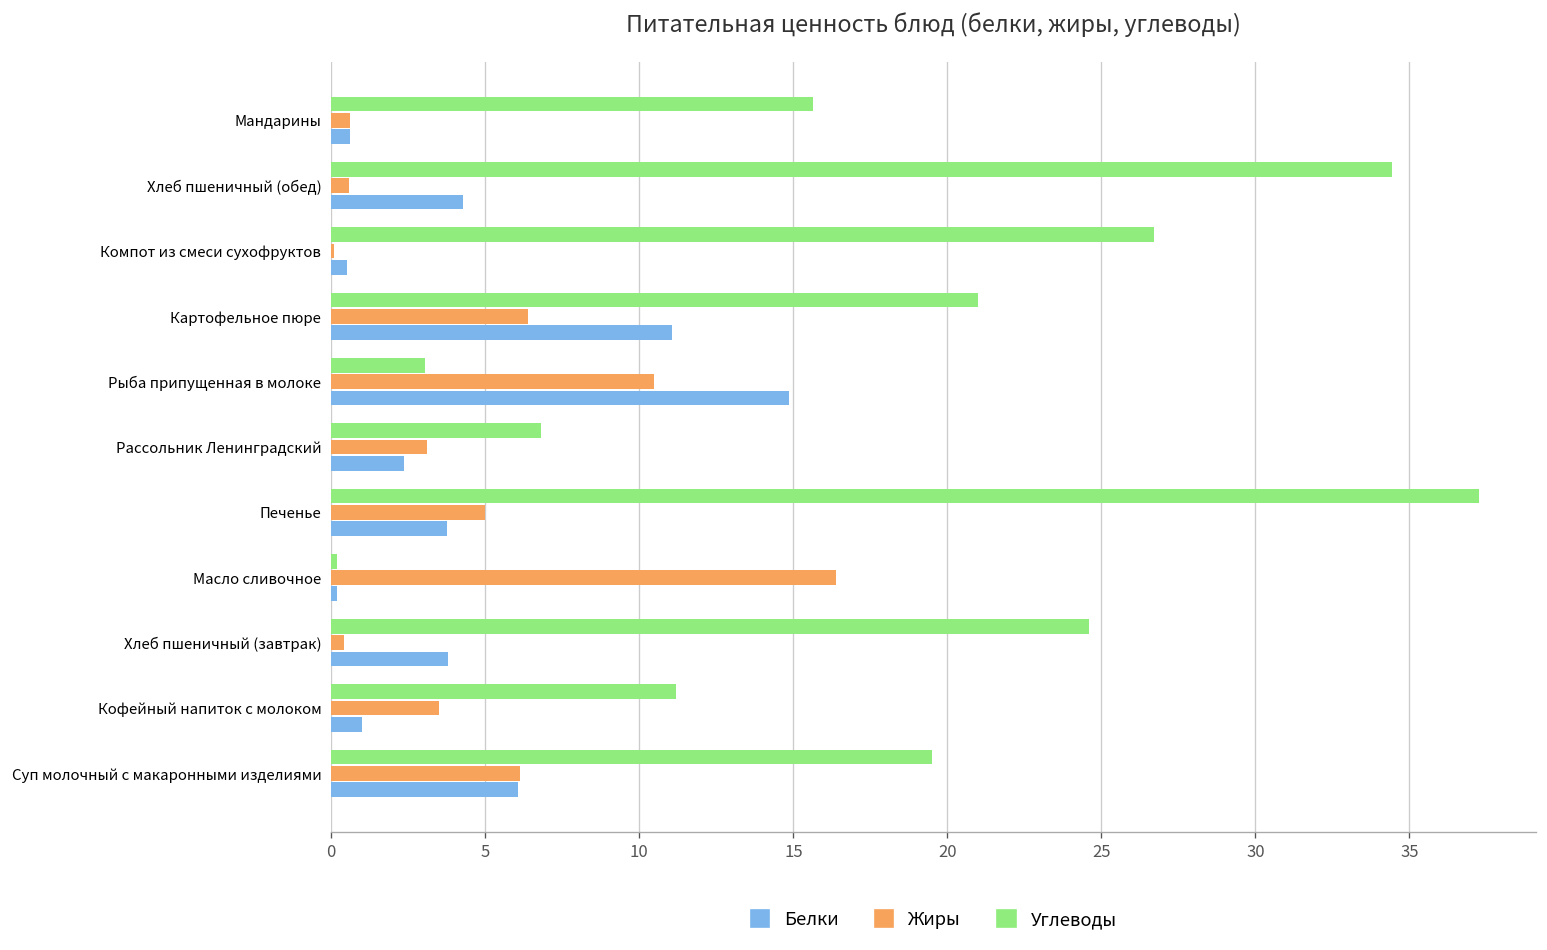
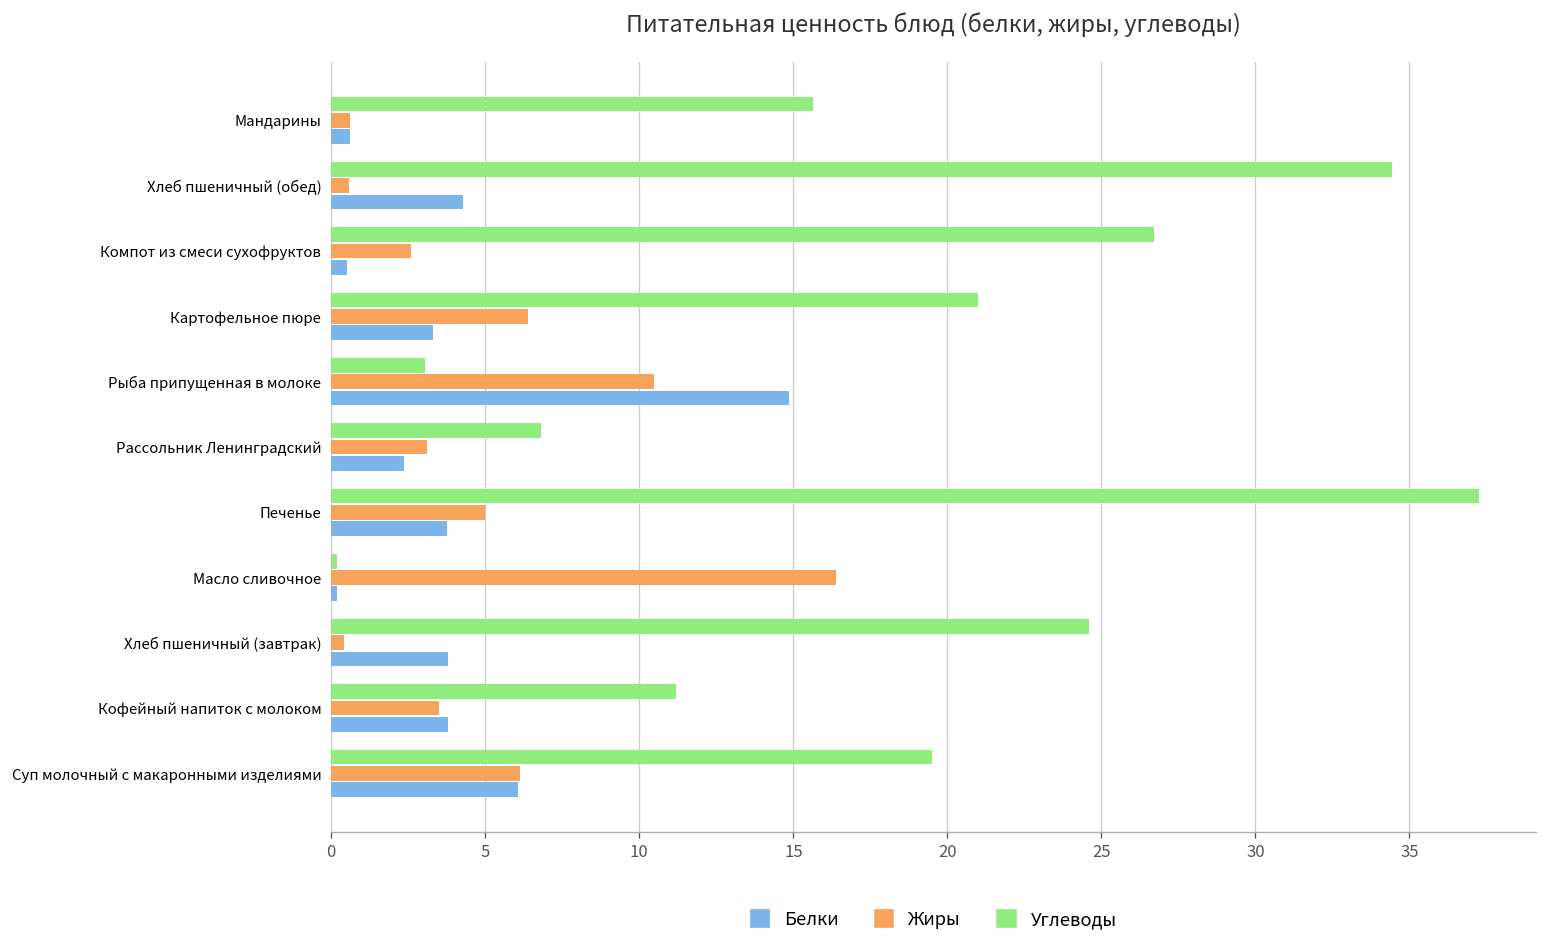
  {
    "Белки": {
      "Мандарины": 0.6,
      "Хлеб пшеничный (обед)": 4.3,
      "Компот из смеси сухофруктов": 0.5,
-     "Картофельное пюре": 11.1,
+     "Картофельное пюре": 3.3,
      "Рыба припущенная в молоке": 14.9,
      "Рассольник Ленинградский": 2.4,
      "Печенье": 3.8,
      "Масло сливочное": 0.2,
      "Хлеб пшеничный (завтрак)": 3.8,
-     "Кофейный напиток с молоком": 1.0,
+     "Кофейный напиток с молоком": 3.8,
      "Суп молочный с макаронными изделиями": 6.1
    },
    "Жиры": {
      "Мандарины": 0.6,
      "Хлеб пшеничный (обед)": 0.6,
-     "Компот из смеси сухофруктов": 0.1,
+     "Компот из смеси сухофруктов": 2.6,
      "Картофельное пюре": 6.4,
      "Рыба припущенная в молоке": 10.5,
      "Рассольник Ленинградский": 3.1,
      "Печенье": 5.0,
      "Масло сливочное": 16.4,
      "Хлеб пшеничный (завтрак)": 0.4,
      "Кофейный напиток с молоком": 3.5,
      "Суп молочный с макаронными изделиями": 6.1
    },
    "Углеводы": {
      "Мандарины": 15.6,
      "Хлеб пшеничный (обед)": 34.4,
      "Компот из смеси сухофруктов": 26.7,
      "Картофельное пюре": 21.0,
      "Рыба припущенная в молоке": 3.0,
      "Рассольник Ленинградский": 6.8,
      "Печенье": 37.3,
      "Масло сливочное": 0.2,
      "Хлеб пшеничный (завтрак)": 24.6,
      "Кофейный напиток с молоком": 11.2,
      "Суп молочный с макаронными изделиями": 19.5
    }
  }
